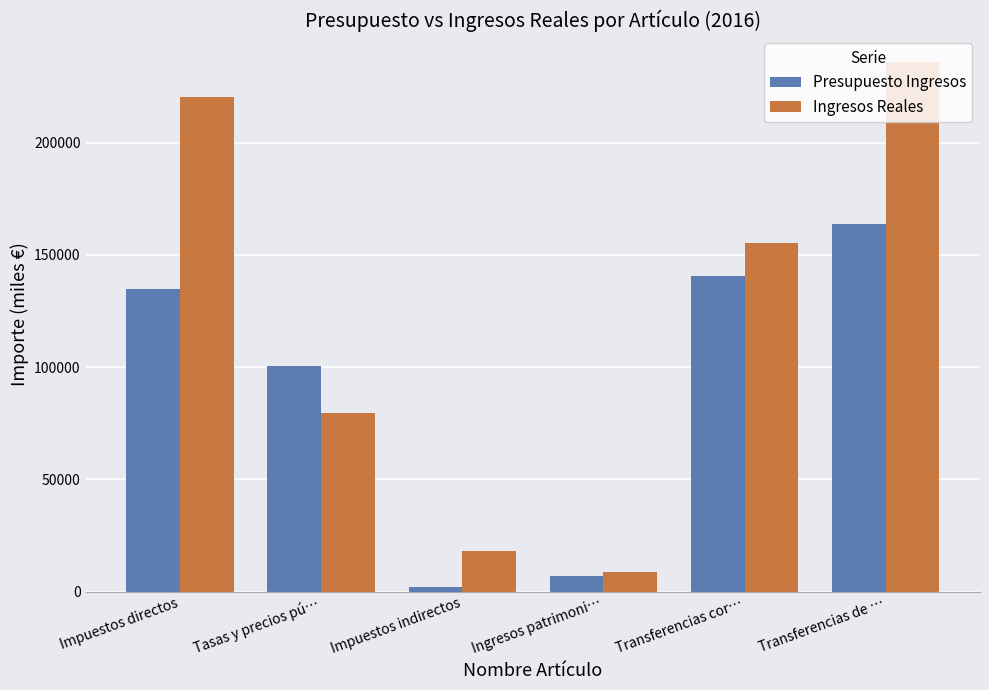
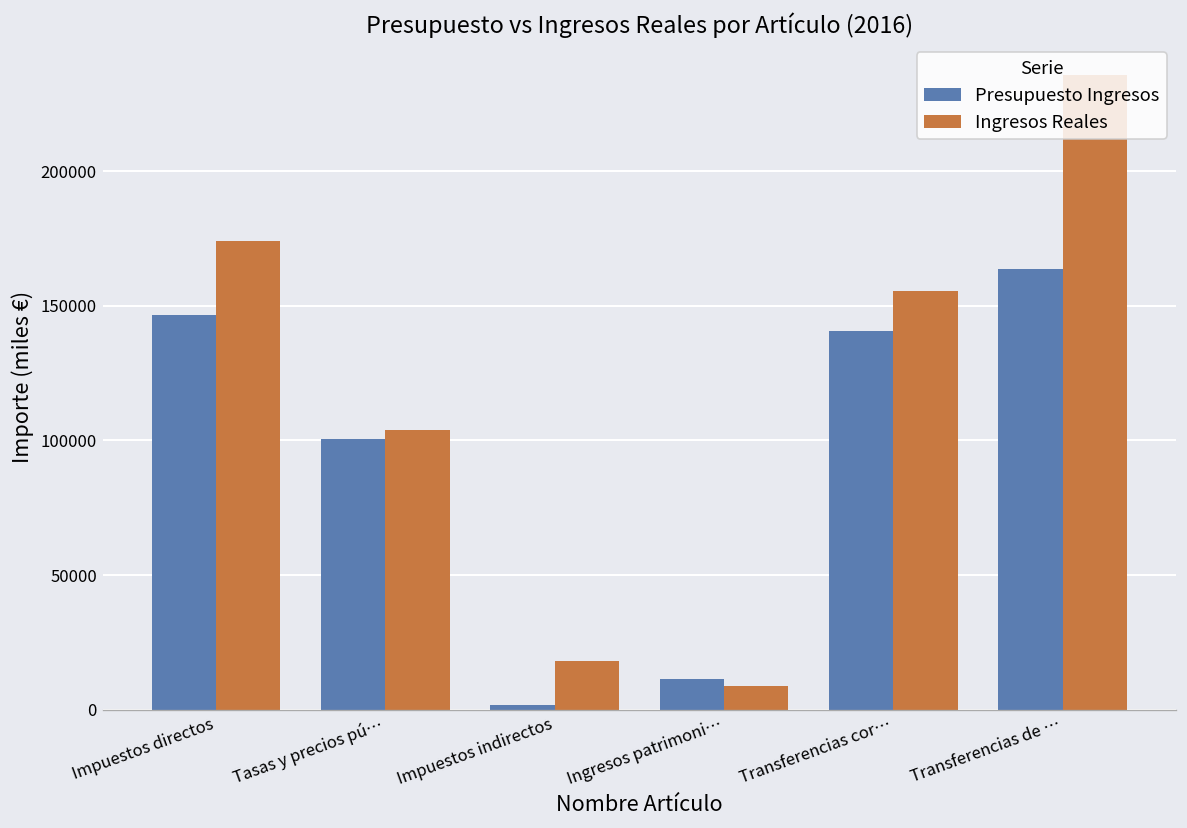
  {
    "Presupuesto Ingresos": {
-     "Impuestos directos": 135000,
+     "Impuestos directos": 146000,
      "Tasas y precios pú…": 101000,
      "Impuestos indirectos": 2000,
-     "Ingresos patrimoni…": 7000,
+     "Ingresos patrimoni…": 11000,
      "Transferencias cor…": 140000,
      "Transferencias de …": 164000
    },
    "Ingresos Reales": {
-     "Impuestos directos": 220000,
-     "Tasas y precios pú…": 79000,
+     "Impuestos directos": 174000,
+     "Tasas y precios pú…": 104000,
      "Impuestos indirectos": 18000,
      "Ingresos patrimoni…": 9000,
      "Transferencias cor…": 155000
    }
  }
